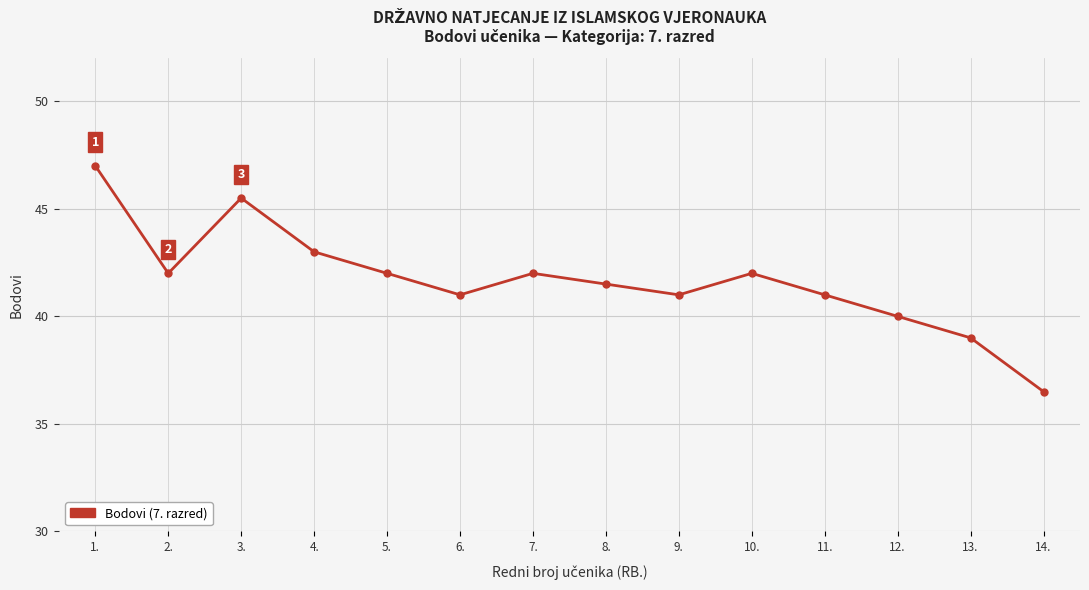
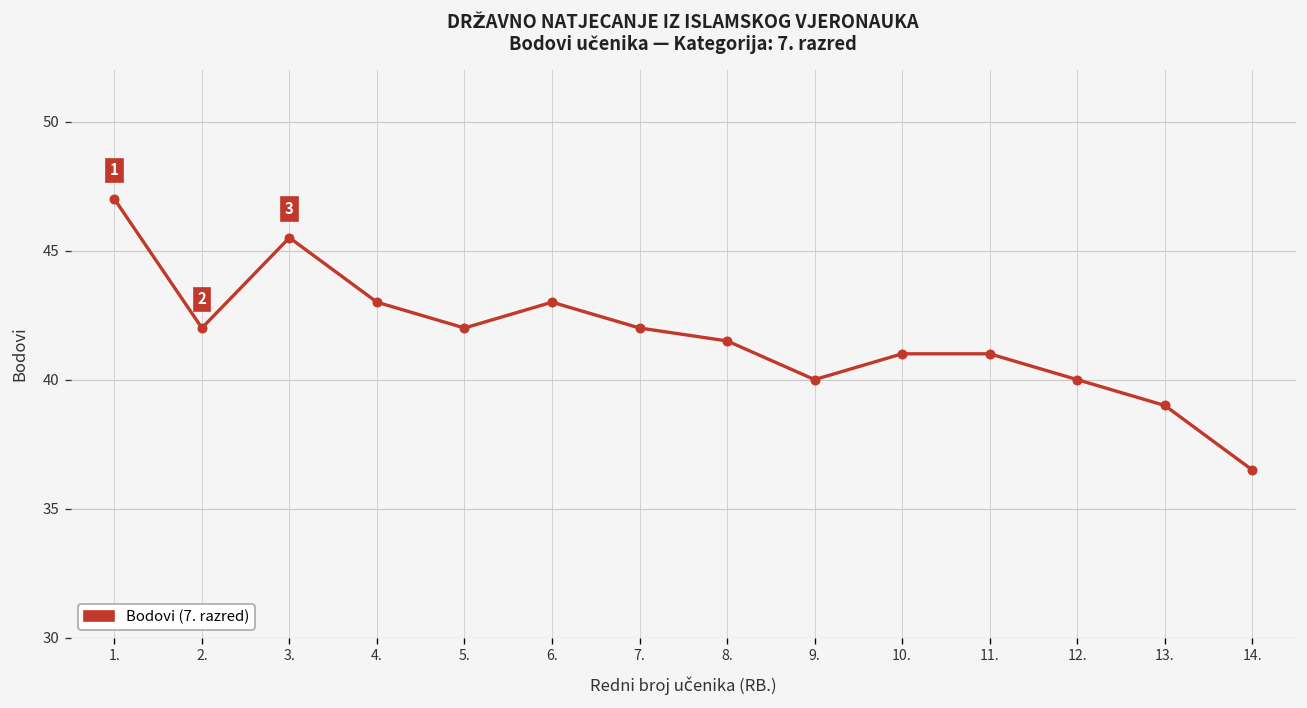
  {
    "4.": 43,
    "5.": 42,
-   "6.": 41,
+   "6.": 43,
    "7.": 42,
    "8.": 41.5,
-   "9.": 41,
-   "10.": 42,
+   "9.": 40,
+   "10.": 41,
    "11.": 41,
    "12.": 40,
    "13.": 39,
    "14.": 36.5
  }
